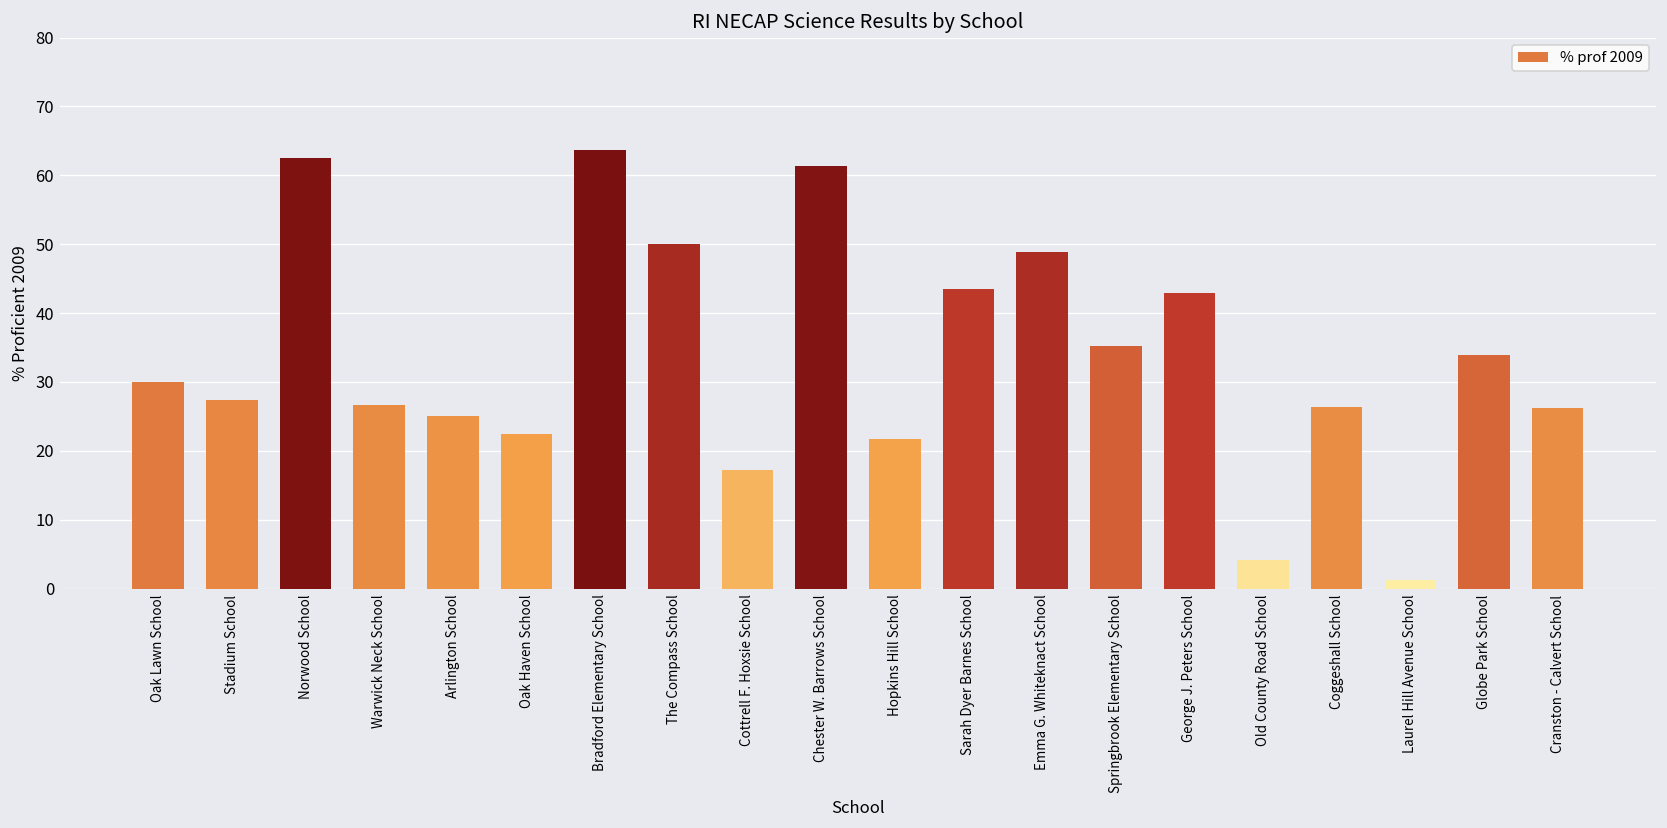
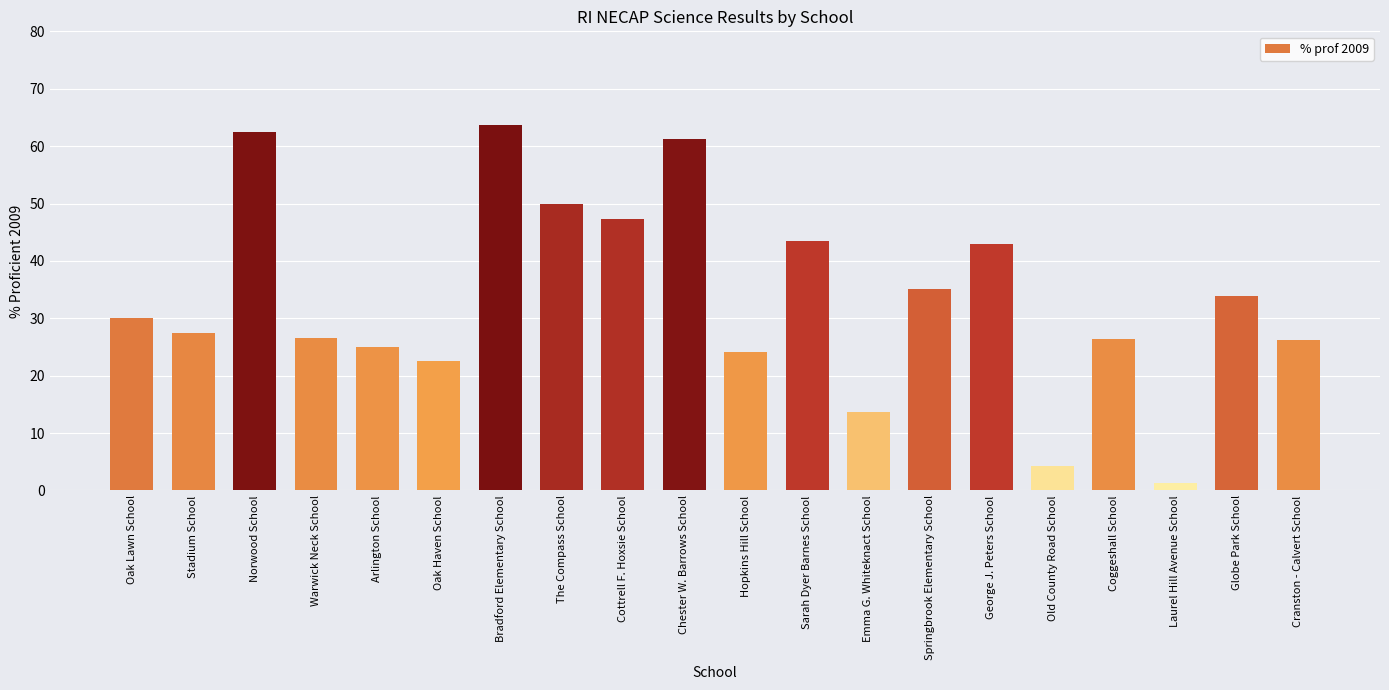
  {
    "Oak Lawn School": 30,
    "Stadium School": 27,
    "Norwood School": 63,
    "Warwick Neck School": 27,
    "Arlington School": 25,
    "Oak Haven School": 23,
    "Bradford Elementary School": 64,
    "The Compass School": 50,
-   "Cottrell F. Hoxsie School": 17,
+   "Cottrell F. Hoxsie School": 47,
    "Chester W. Barrows School": 61,
-   "Hopkins Hill School": 22,
+   "Hopkins Hill School": 24,
    "Sarah Dyer Barnes School": 43,
-   "Emma G. Whiteknact School": 49,
+   "Emma G. Whiteknact School": 14,
    "Springbrook Elementary School": 35,
    "George J. Peters School": 43,
    "Old County Road School": 4,
    "Coggeshall School": 26,
    "Laurel Hill Avenue School": 1,
    "Globe Park School": 34,
    "Cranston - Calvert School": 26
  }
